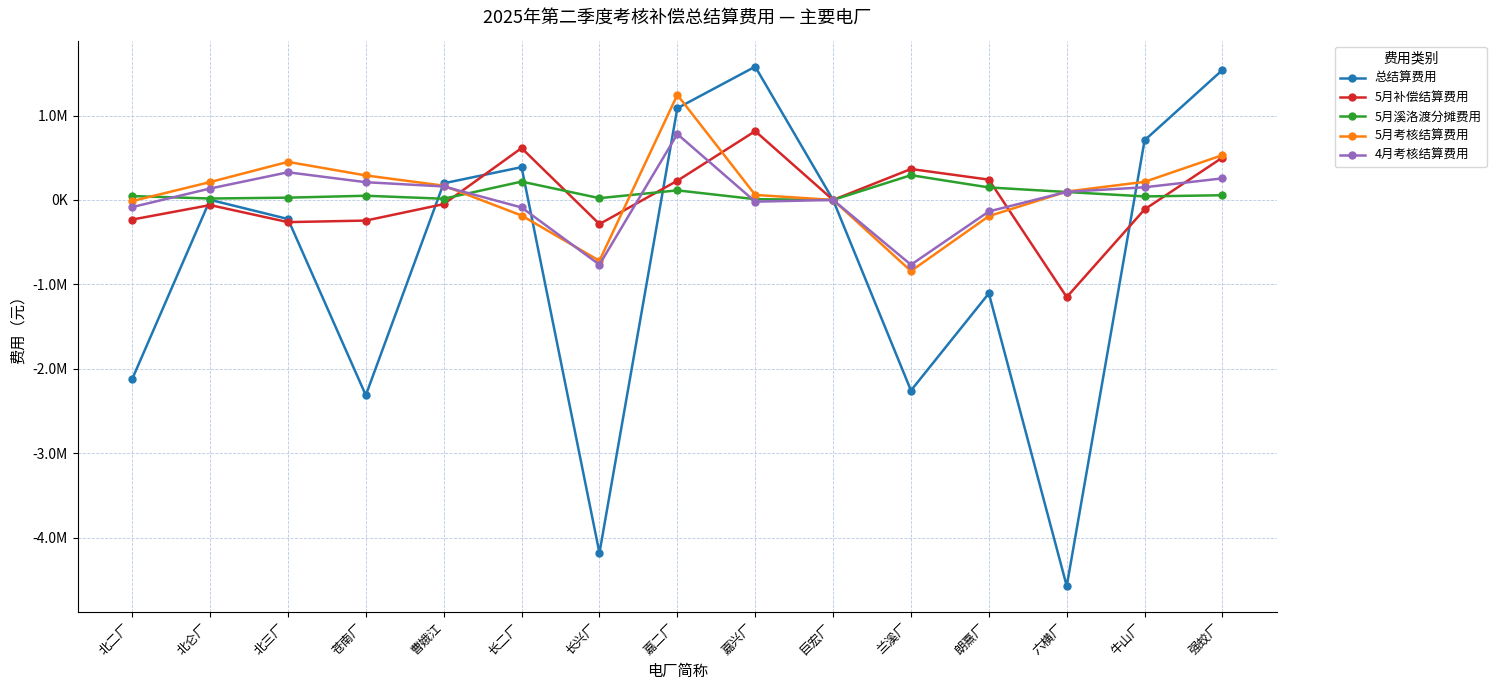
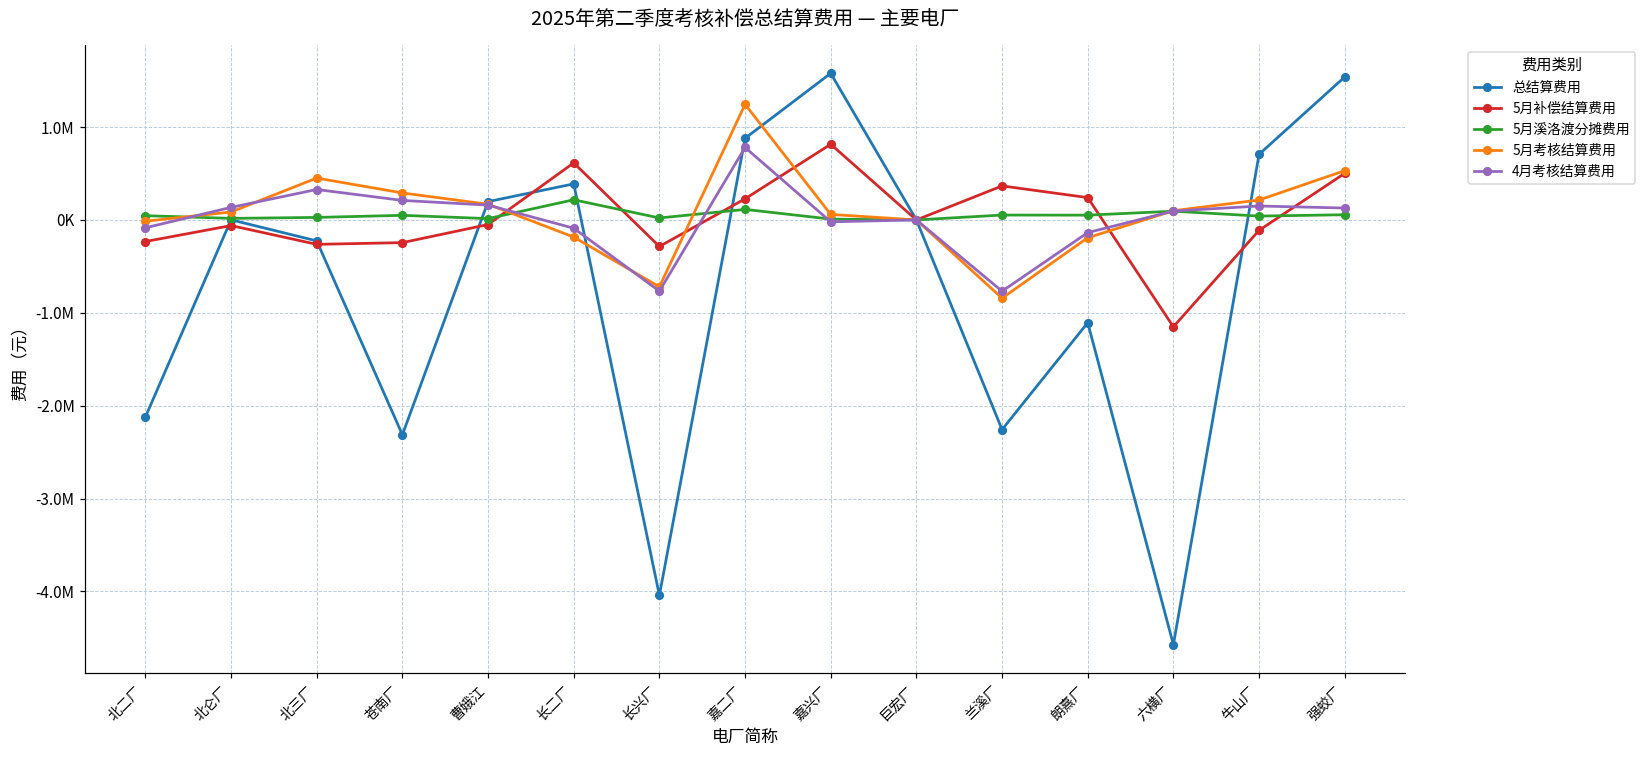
  {
    "总结算费用": {
      "北二厂": -2100000,
      "北三厂": -200000,
      "苍南厂": -2300000,
      "长二厂": 400000,
-     "长兴厂": -4200000,
-     "嘉二厂": 1100000,
+     "长兴厂": -4000000,
+     "嘉二厂": 900000,
      "嘉兴厂": 1600000,
      "兰溪厂": -2300000,
      "朗熹厂": -1100000,
      "六横厂": -4600000,
      "牛山厂": 700000,
      "强蛟厂": 1500000
    },
    "5月补偿结算费用": {
      "北二厂": -200000,
      "北仑厂": -100000,
      "北三厂": -300000,
      "苍南厂": -200000,
      "曹娥江": 0,
      "长二厂": 600000,
      "长兴厂": -300000,
      "嘉二厂": 200000,
      "嘉兴厂": 800000,
      "兰溪厂": 400000,
      "朗熹厂": 200000,
      "六横厂": -1200000,
      "牛山厂": -100000
    },
    "5月溪洛渡分摊费用": {
      "北二厂": 0,
      "北三厂": 0,
      "苍南厂": 0,
      "曹娥江": 0,
      "长二厂": 200000,
      "长兴厂": 0,
      "嘉二厂": 100000,
-     "兰溪厂": 300000,
-     "朗熹厂": 150000,
+     "兰溪厂": 100000,
+     "朗熹厂": 50000,
      "牛山厂": 0,
      "强蛟厂": 100000
    },
    "5月考核结算费用": {
      "北二厂": 0,
-     "北仑厂": 200000,
+     "北仑厂": 100000,
      "北三厂": 500000,
      "苍南厂": 300000,
      "长二厂": -200000,
      "长兴厂": -700000,
      "嘉二厂": 1200000,
      "嘉兴厂": 100000,
      "兰溪厂": -800000,
      "朗熹厂": -200000,
      "牛山厂": 200000
    },
    "4月考核结算费用": {
      "北二厂": -100000,
      "北仑厂": 100000,
      "北三厂": 300000,
      "苍南厂": 200000,
      "长二厂": -100000,
      "长兴厂": -800000,
      "嘉二厂": 800000,
      "兰溪厂": -800000,
      "朗熹厂": -100000,
      "牛山厂": 200000,
-     "强蛟厂": 300000
+     "强蛟厂": 100000
    }
  }
